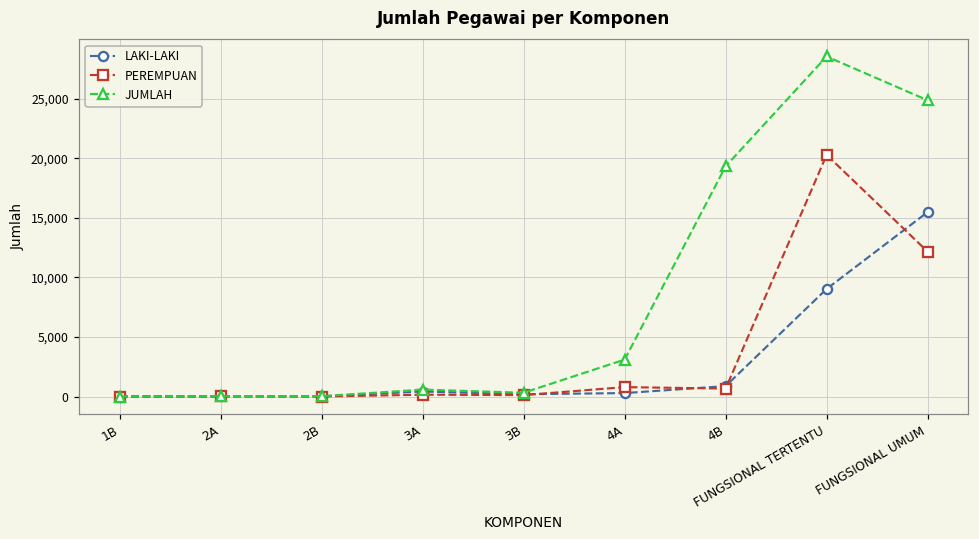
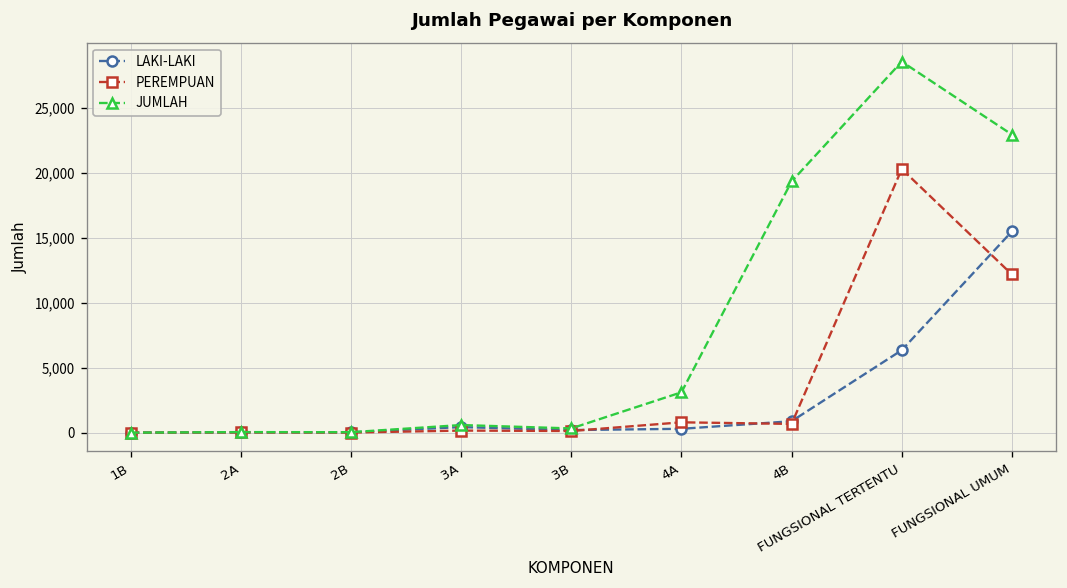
  {
    "LAKI-LAKI": {
      "4A": "300",
-     "FUNGSIONAL TERTENTU": "9,000",
+     "FUNGSIONAL TERTENTU": "6,300",
      "FUNGSIONAL UMUM": "15,500"
    },
    "PEREMPUAN": {
      "3A": "200",
      "4A": "800",
      "FUNGSIONAL TERTENTU": "20,300",
      "FUNGSIONAL UMUM": "12,200"
    },
    "JUMLAH": {
      "4A": "3,100",
      "4B": "19,300",
      "FUNGSIONAL TERTENTU": "28,500",
-     "FUNGSIONAL UMUM": "24,900"
+     "FUNGSIONAL UMUM": "22,900"
    }
  }
